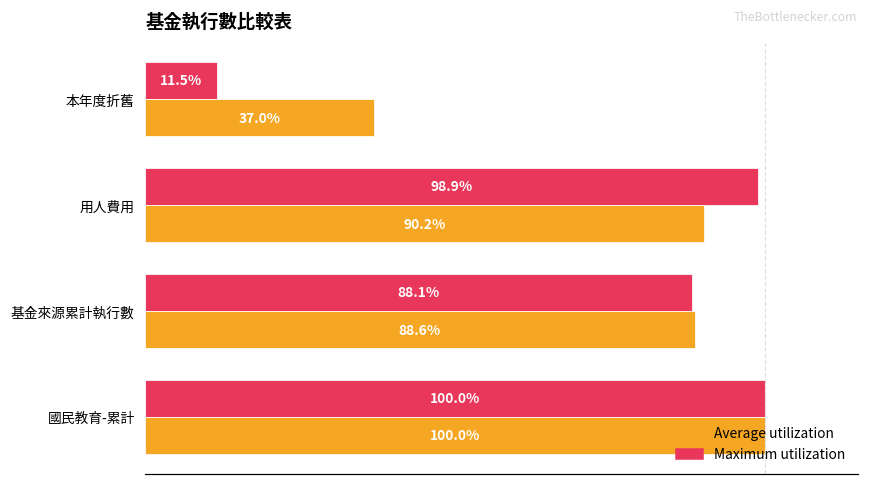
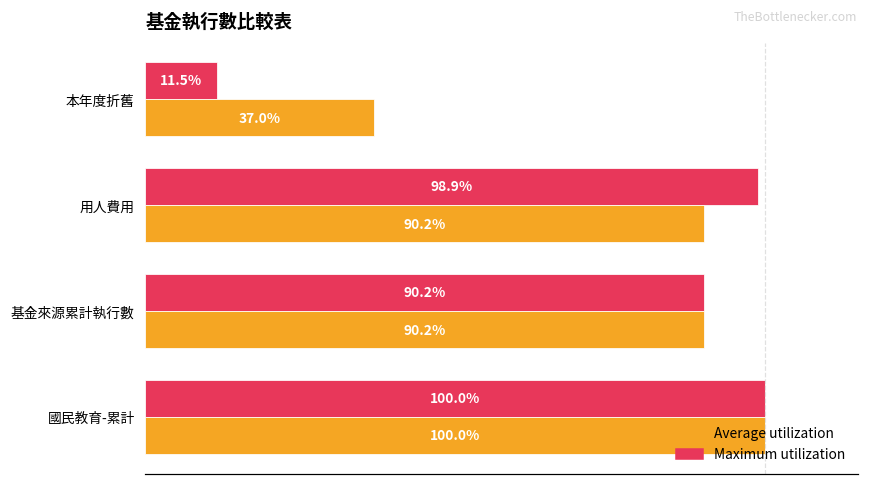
  {
    "Maximum utilization": {
      "本年度折舊": "11.5%",
      "用人費用": "98.9%",
-     "基金來源累計執行數": "88.1%",
+     "基金來源累計執行數": "90.2%",
      "國民教育-累計": "100.0%"
    },
    "Average utilization": {
      "本年度折舊": "37.0%",
      "用人費用": "90.2%",
-     "基金來源累計執行數": "88.6%",
+     "基金來源累計執行數": "90.2%",
      "國民教育-累計": "100.0%"
    }
  }
